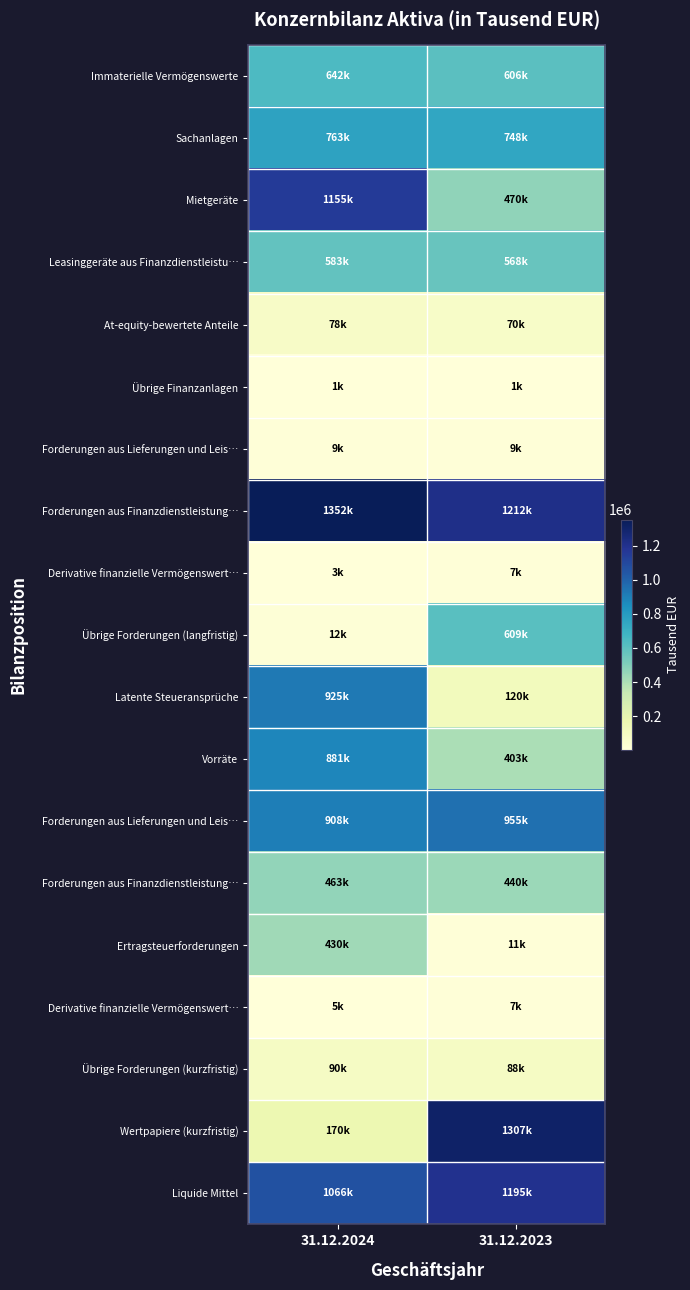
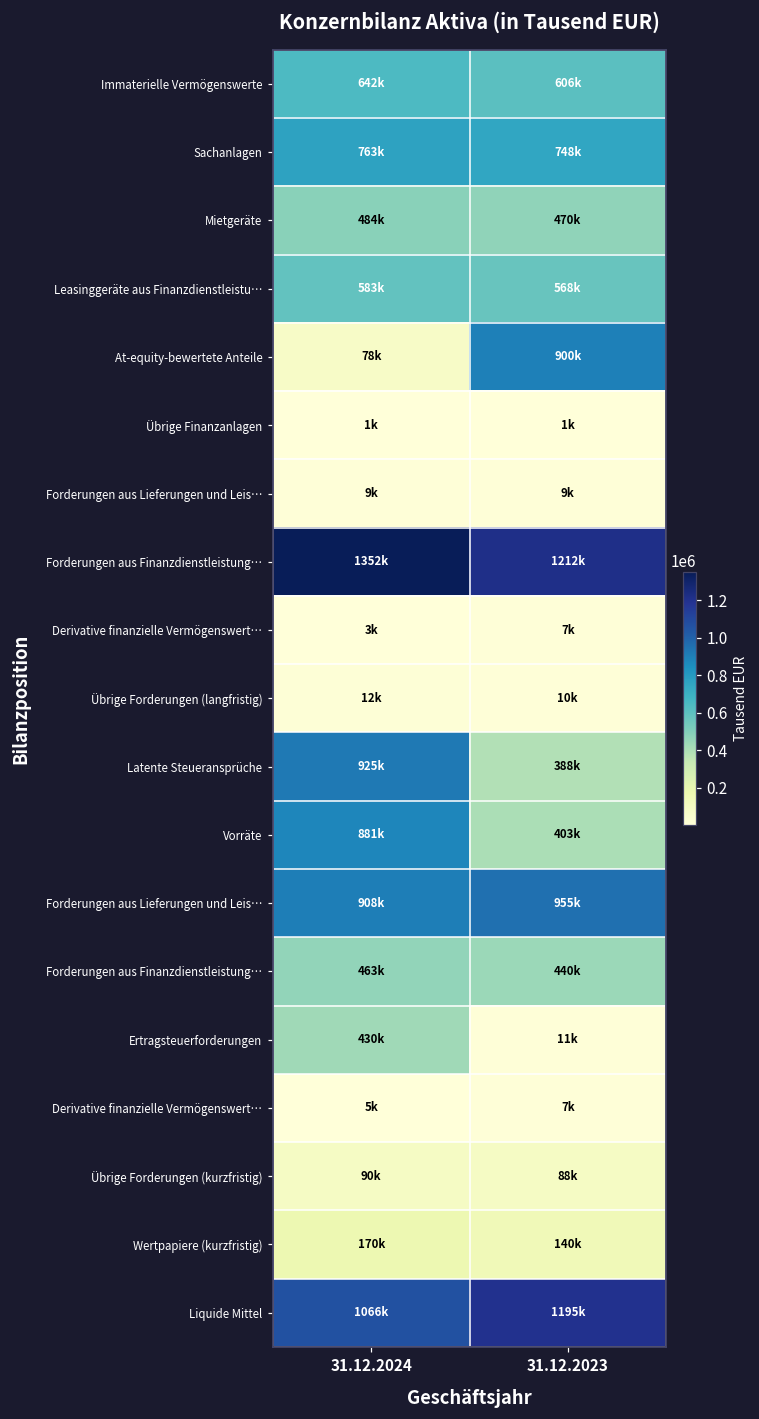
  {
    "Immaterielle Vermögenswerte": {
      "31.12.2024": "642k",
      "31.12.2023": "606k"
    },
    "Sachanlagen": {
      "31.12.2024": "763k",
      "31.12.2023": "748k"
    },
    "Mietgeräte": {
-     "31.12.2024": "1155k",
+     "31.12.2024": "484k",
      "31.12.2023": "470k"
    },
    "Leasinggeräte aus Finanzdienstleistu…": {
      "31.12.2024": "583k",
      "31.12.2023": "568k"
    },
    "At-equity-bewertete Anteile": {
      "31.12.2024": "78k",
-     "31.12.2023": "70k"
+     "31.12.2023": "900k"
    },
    "Übrige Finanzanlagen": {
      "31.12.2024": "1k",
      "31.12.2023": "1k"
    },
    "Übrige Forderungen (langfristig)": {
      "31.12.2024": "12k",
-     "31.12.2023": "609k"
+     "31.12.2023": "10k"
    },
    "Latente Steueransprüche": {
      "31.12.2024": "925k",
-     "31.12.2023": "120k"
+     "31.12.2023": "388k"
    },
    "Vorräte": {
      "31.12.2024": "881k",
      "31.12.2023": "403k"
    },
    "Ertragsteuerforderungen": {
      "31.12.2024": "430k",
      "31.12.2023": "11k"
    },
    "Übrige Forderungen (kurzfristig)": {
      "31.12.2024": "90k",
      "31.12.2023": "88k"
    },
    "Wertpapiere (kurzfristig)": {
      "31.12.2024": "170k",
-     "31.12.2023": "1307k"
+     "31.12.2023": "140k"
    },
    "Liquide Mittel": {
      "31.12.2024": "1066k",
      "31.12.2023": "1195k"
    }
  }
